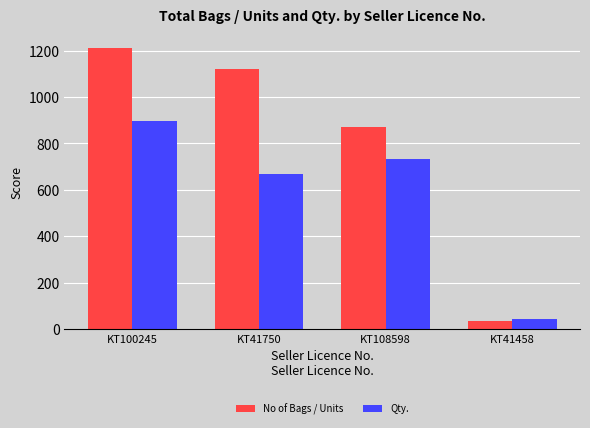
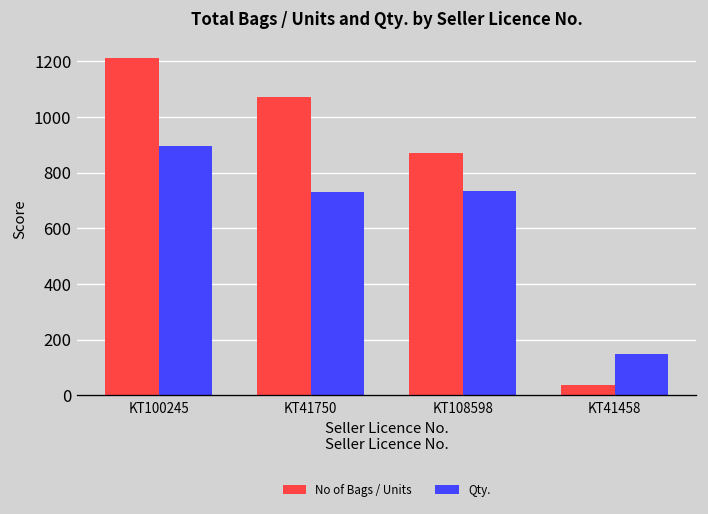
  {
    "No of Bags / Units": {
      "KT100245": 1210,
-     "KT41750": 1120,
+     "KT41750": 1070,
      "KT108598": 870,
      "KT41458": 40
    },
    "Qty.": {
      "KT100245": 900,
-     "KT41750": 670,
+     "KT41750": 730,
      "KT108598": 730,
-     "KT41458": 40
+     "KT41458": 150
    }
  }
